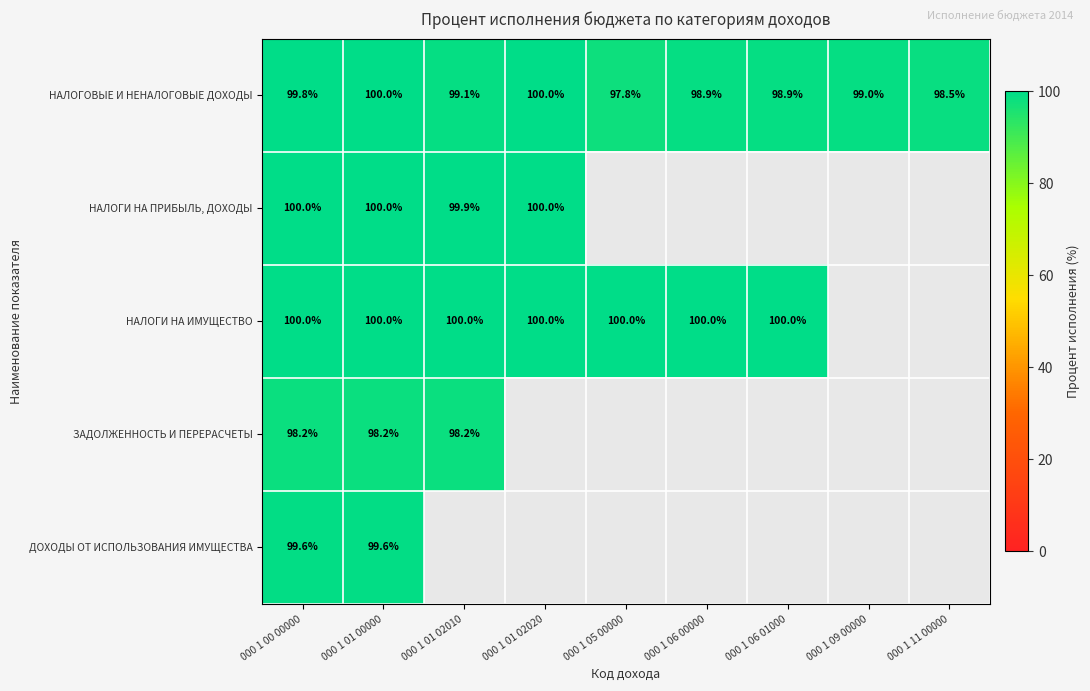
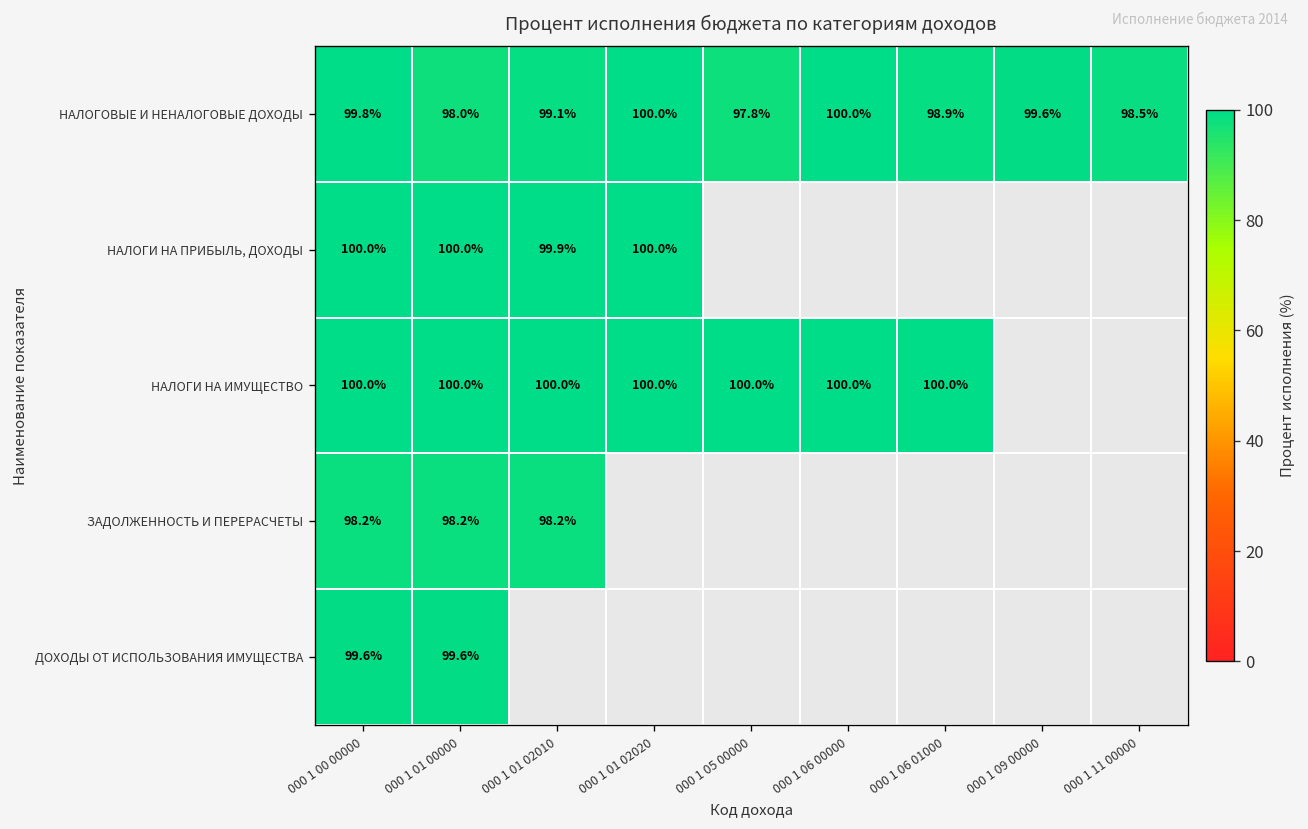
  {
    "НАЛОГОВЫЕ И НЕНАЛОГОВЫЕ ДОХОДЫ": {
      "000 1 00 00000": "99.8%",
-     "000 1 01 00000": "100.0%",
+     "000 1 01 00000": "98.0%",
      "000 1 01 02010": "99.1%",
      "000 1 01 02020": "100.0%",
      "000 1 05 00000": "97.8%",
-     "000 1 06 00000": "98.9%",
+     "000 1 06 00000": "100.0%",
      "000 1 06 01000": "98.9%",
-     "000 1 09 00000": "99.0%",
+     "000 1 09 00000": "99.6%",
      "000 1 11 00000": "98.5%"
    },
    "НАЛОГИ НА ПРИБЫЛЬ, ДОХОДЫ": {
      "000 1 00 00000": "100.0%",
      "000 1 01 00000": "100.0%",
      "000 1 01 02010": "99.9%",
      "000 1 01 02020": "100.0%"
    },
    "НАЛОГИ НА ИМУЩЕСТВО": {
      "000 1 00 00000": "100.0%",
      "000 1 01 00000": "100.0%",
      "000 1 01 02010": "100.0%",
      "000 1 01 02020": "100.0%",
      "000 1 05 00000": "100.0%",
      "000 1 06 00000": "100.0%",
      "000 1 06 01000": "100.0%"
    },
    "ЗАДОЛЖЕННОСТЬ И ПЕРЕРАСЧЕТЫ": {
      "000 1 00 00000": "98.2%",
      "000 1 01 00000": "98.2%",
      "000 1 01 02010": "98.2%"
    },
    "ДОХОДЫ ОТ ИСПОЛЬЗОВАНИЯ ИМУЩЕСТВА": {
      "000 1 00 00000": "99.6%",
      "000 1 01 00000": "99.6%"
    }
  }
